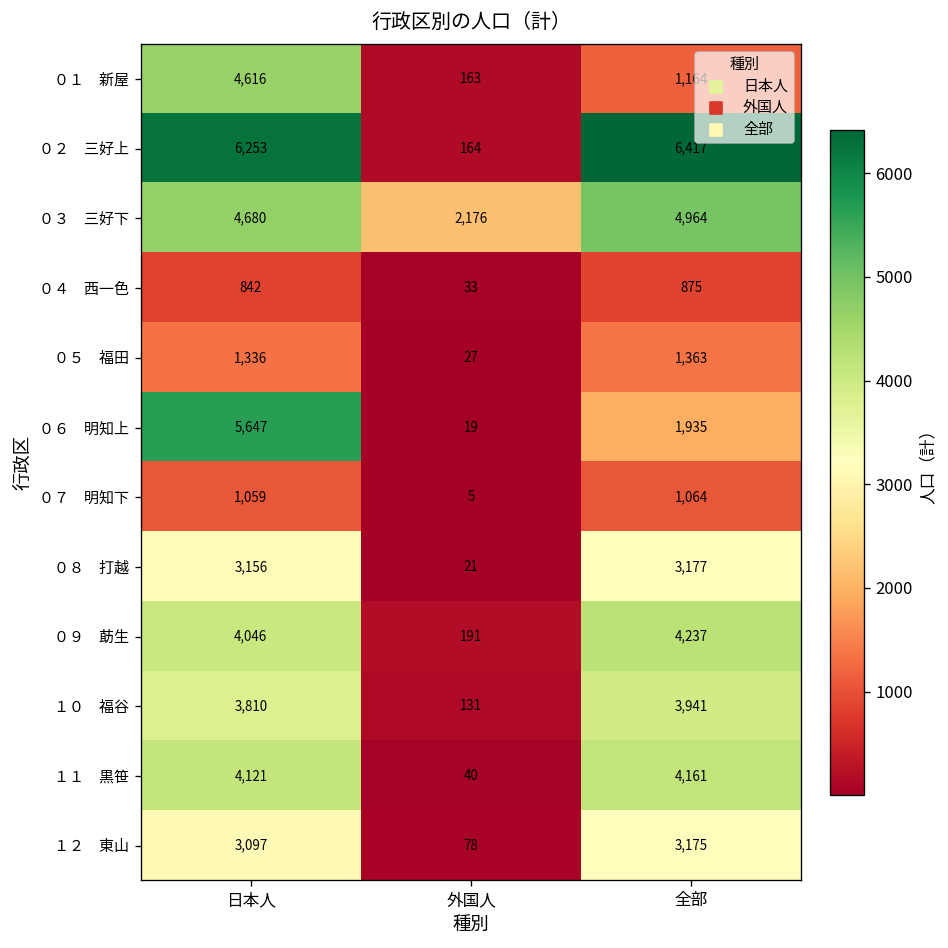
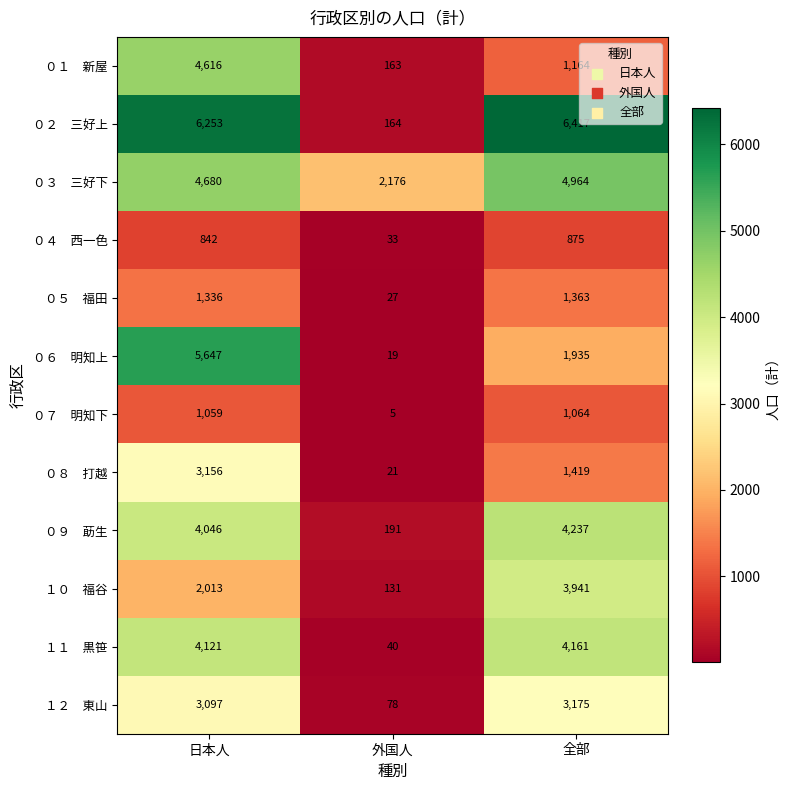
  {
    "０１ 新屋": {
      "日本人": "4,616",
      "外国人": "163"
    },
    "０２ 三好上": {
      "日本人": "6,253",
      "外国人": "164"
    },
    "０３ 三好下": {
      "日本人": "4,680",
      "外国人": "2,176",
      "全部": "4,964"
    },
    "０４ 西一色": {
      "日本人": "842",
      "外国人": "33",
      "全部": "875"
    },
    "０５ 福田": {
      "日本人": "1,336",
      "外国人": "27",
      "全部": "1,363"
    },
    "０６ 明知上": {
      "日本人": "5,647",
      "外国人": "19",
      "全部": "1,935"
    },
    "０７ 明知下": {
      "日本人": "1,059",
      "外国人": "5",
      "全部": "1,064"
    },
    "０８ 打越": {
      "日本人": "3,156",
      "外国人": "21",
-     "全部": "3,177"
+     "全部": "1,419"
    },
    "０９ 莇生": {
      "日本人": "4,046",
      "外国人": "191",
      "全部": "4,237"
    },
    "１０ 福谷": {
-     "日本人": "3,810",
+     "日本人": "2,013",
      "外国人": "131",
      "全部": "3,941"
    },
    "１１ 黒笹": {
      "日本人": "4,121",
      "外国人": "40",
      "全部": "4,161"
    },
    "１２ 東山": {
      "日本人": "3,097",
      "外国人": "78",
      "全部": "3,175"
    }
  }
